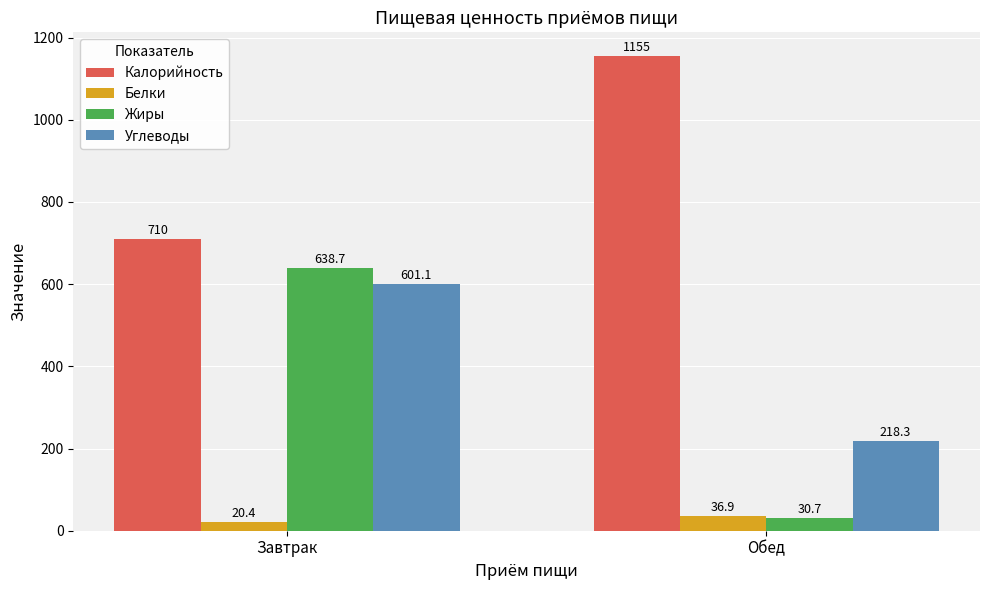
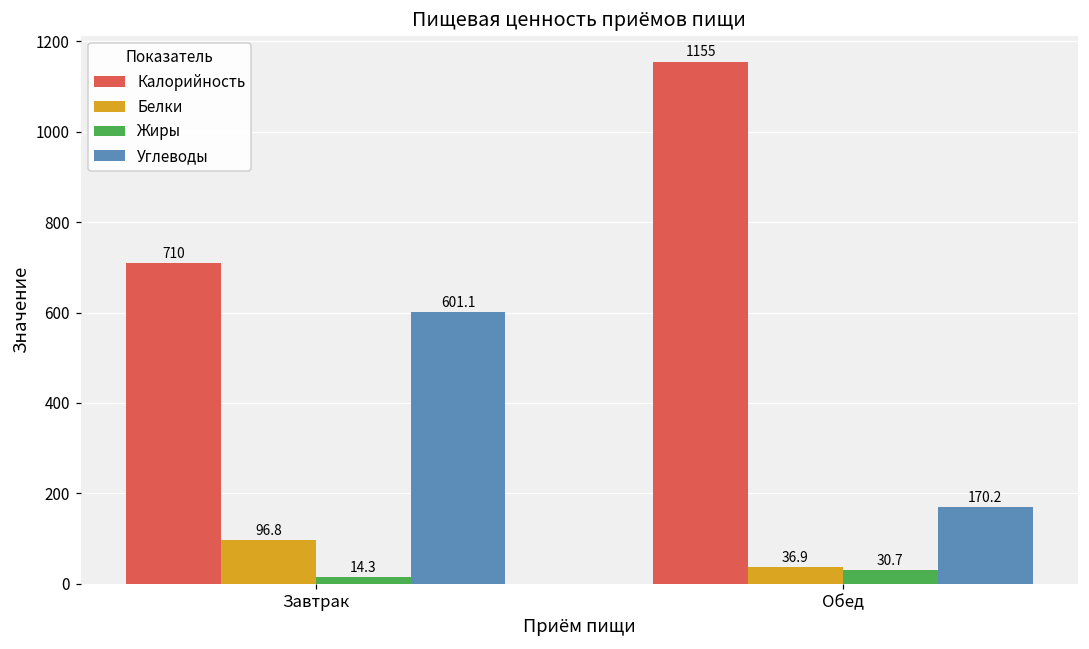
  {
    "Калорийность": {
      "Завтрак": 710,
      "Обед": 1155
    },
    "Белки": {
-     "Завтрак": 20.4,
+     "Завтрак": 96.8,
      "Обед": 36.9
    },
    "Жиры": {
-     "Завтрак": 638.7,
+     "Завтрак": 14.3,
      "Обед": 30.7
    },
    "Углеводы": {
      "Завтрак": 601.1,
-     "Обед": 218.3
+     "Обед": 170.2
    }
  }
